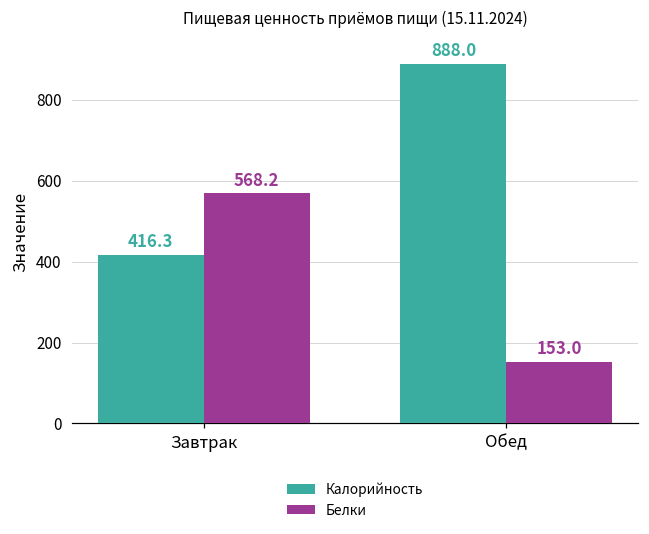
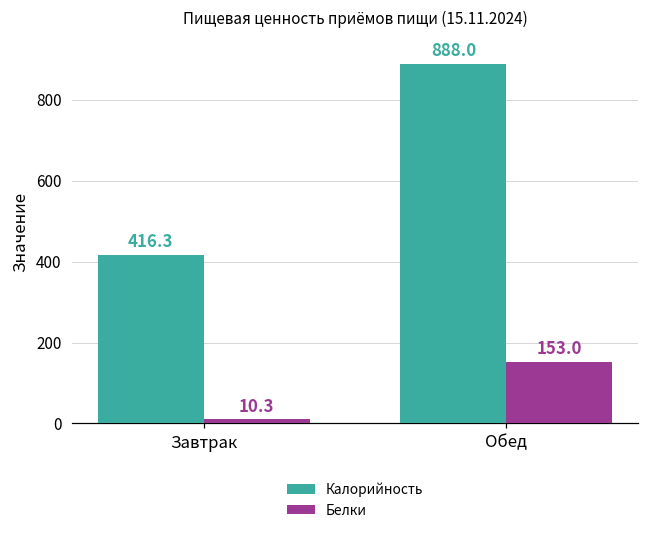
  {
    "Калорийность": {
      "Завтрак": 416.3,
      "Обед": 888.0
    },
    "Белки": {
-     "Завтрак": 568.2,
+     "Завтрак": 10.3,
      "Обед": 153.0
    }
  }
